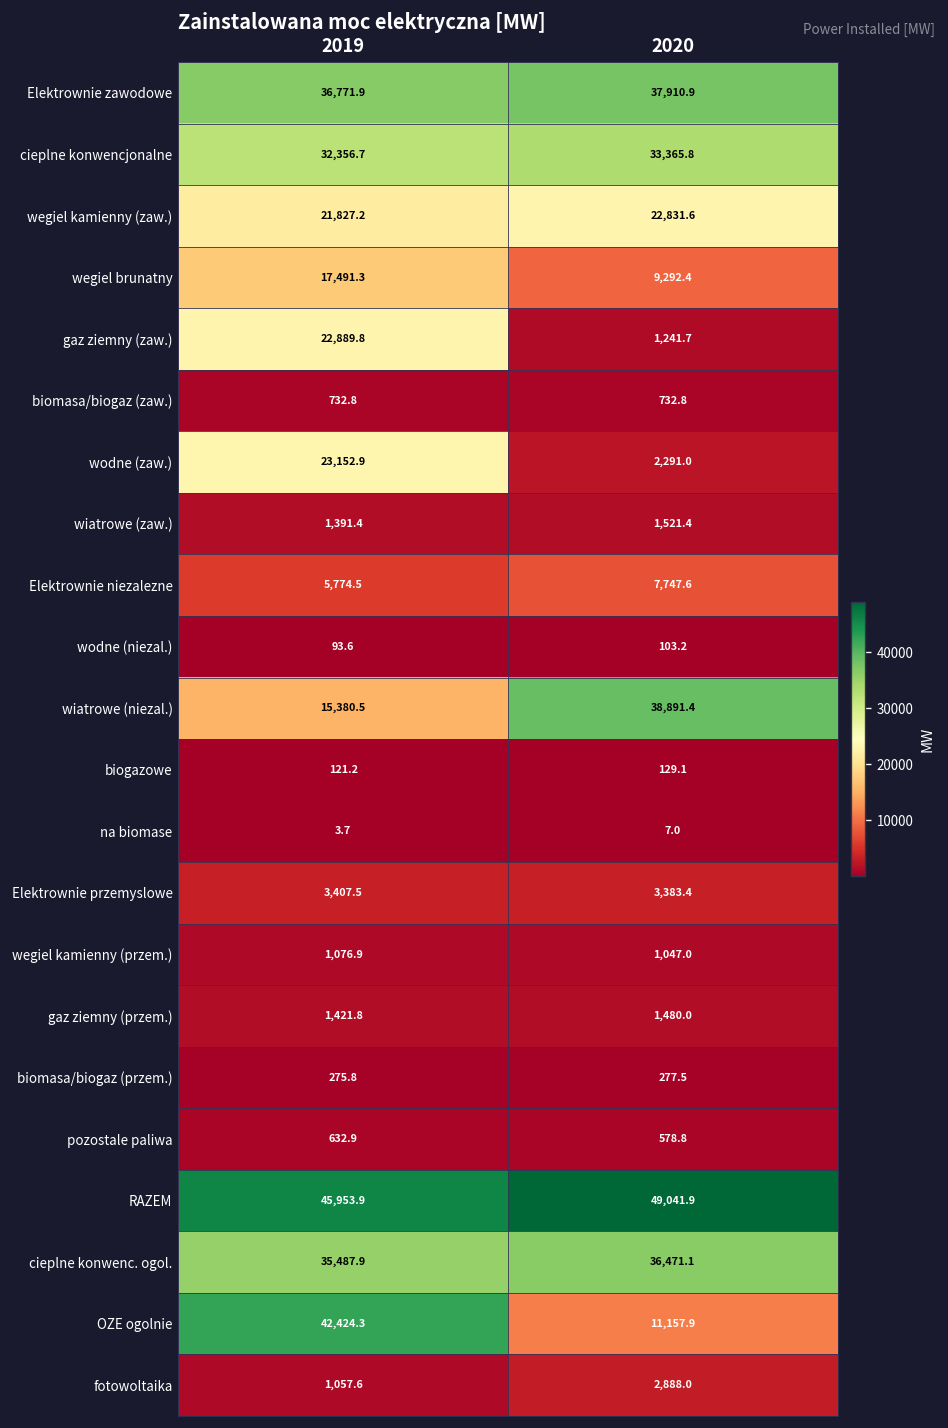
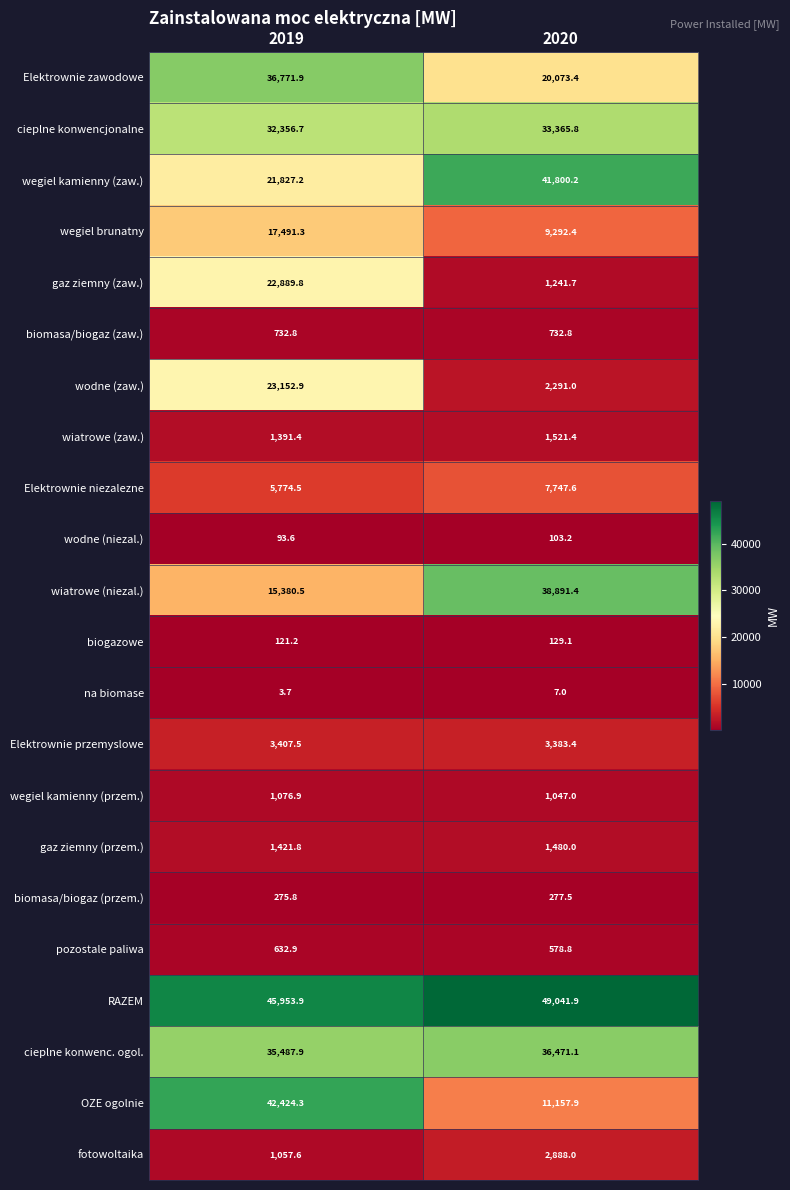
  {
    "Elektrownie zawodowe": {
      "2019": "36,771.9",
-     "2020": "37,910.9"
+     "2020": "20,073.4"
    },
    "cieplne konwencjonalne": {
      "2019": "32,356.7",
      "2020": "33,365.8"
    },
    "wegiel kamienny (zaw.)": {
      "2019": "21,827.2",
-     "2020": "22,831.6"
+     "2020": "41,800.2"
    },
    "wegiel brunatny": {
      "2019": "17,491.3",
      "2020": "9,292.4"
    },
    "gaz ziemny (zaw.)": {
      "2019": "22,889.8",
      "2020": "1,241.7"
    },
    "biomasa/biogaz (zaw.)": {
      "2019": "732.8",
      "2020": "732.8"
    },
    "wodne (zaw.)": {
      "2019": "23,152.9",
      "2020": "2,291.0"
    },
    "wiatrowe (zaw.)": {
      "2019": "1,391.4",
      "2020": "1,521.4"
    },
    "Elektrownie niezalezne": {
      "2019": "5,774.5",
      "2020": "7,747.6"
    },
    "wodne (niezal.)": {
      "2019": "93.6",
      "2020": "103.2"
    },
    "wiatrowe (niezal.)": {
      "2019": "15,380.5",
      "2020": "38,891.4"
    },
    "biogazowe": {
      "2019": "121.2",
      "2020": "129.1"
    },
    "na biomase": {
      "2019": "3.7",
      "2020": "7.0"
    },
    "Elektrownie przemyslowe": {
      "2019": "3,407.5",
      "2020": "3,383.4"
    },
    "wegiel kamienny (przem.)": {
      "2019": "1,076.9",
      "2020": "1,047.0"
    },
    "gaz ziemny (przem.)": {
      "2019": "1,421.8",
      "2020": "1,480.0"
    },
    "biomasa/biogaz (przem.)": {
      "2019": "275.8",
      "2020": "277.5"
    },
    "pozostale paliwa": {
      "2019": "632.9",
      "2020": "578.8"
    },
    "RAZEM": {
      "2019": "45,953.9",
      "2020": "49,041.9"
    },
    "cieplne konwenc. ogol.": {
      "2019": "35,487.9",
      "2020": "36,471.1"
    },
    "OZE ogolnie": {
      "2019": "42,424.3",
      "2020": "11,157.9"
    },
    "fotowoltaika": {
      "2019": "1,057.6",
      "2020": "2,888.0"
    }
  }
